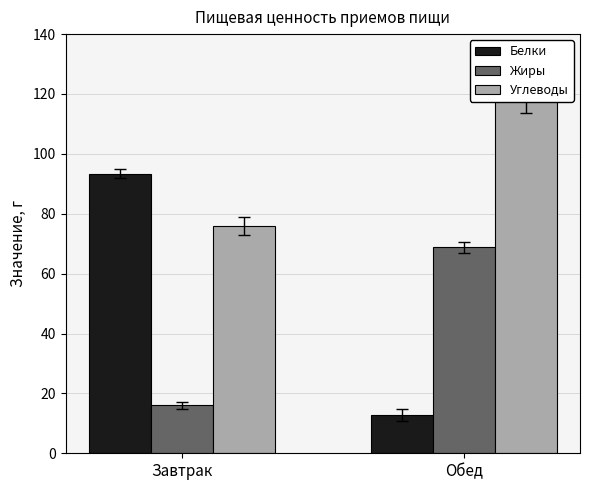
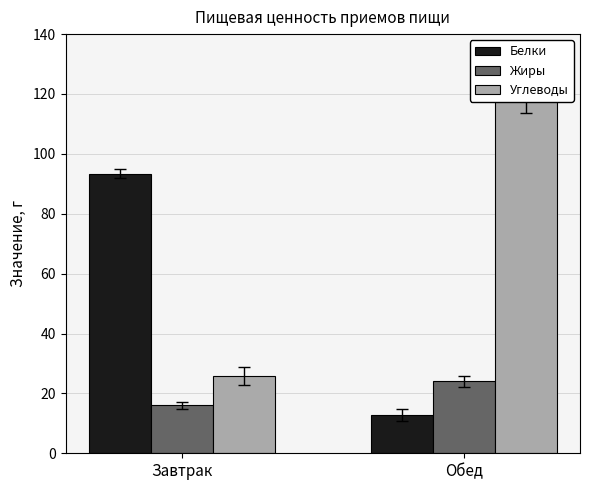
  {
    "Белки": {
      "Завтрак": 93,
      "Обед": 13
    },
    "Жиры": {
      "Завтрак": 16,
-     "Обед": 69
+     "Обед": 24
    },
    "Углеводы": {
-     "Завтрак": 76
+     "Завтрак": 26
    }
  }
